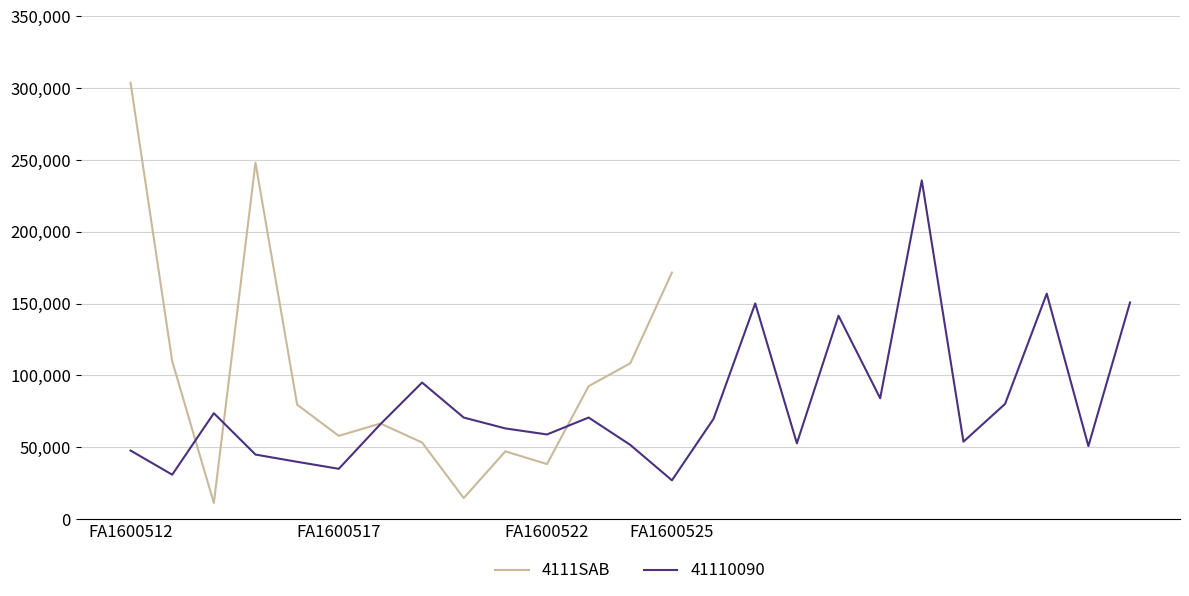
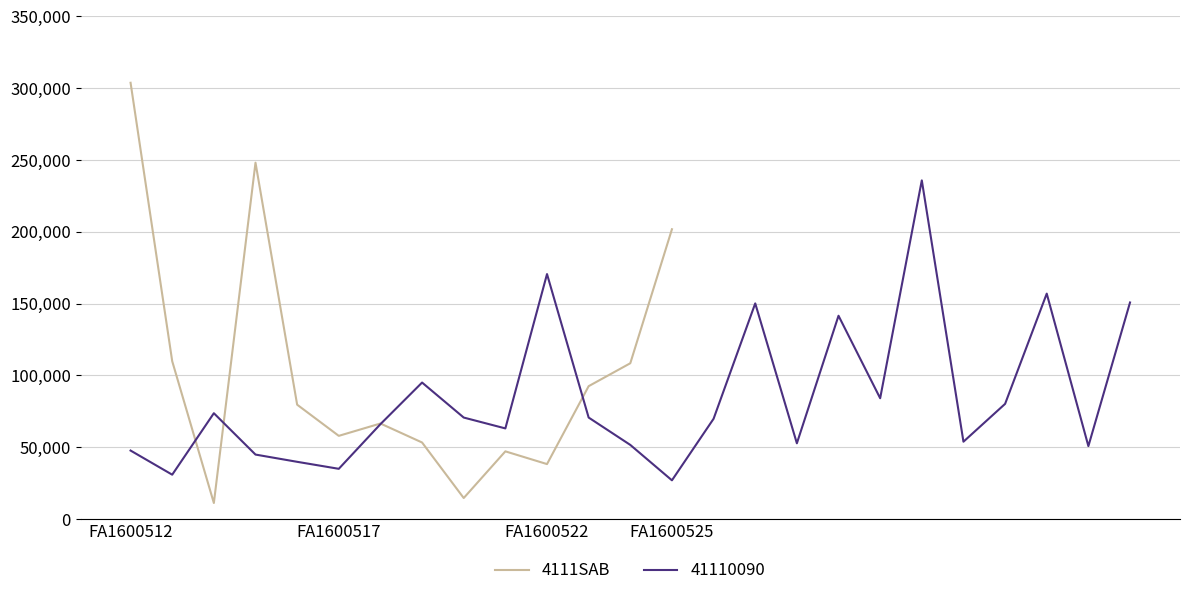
  {
    "4111SAB": {
      "FA1600512": "304,000",
      "FA1600517": "58,000",
      "FA1600522": "38,000",
-     "FA1600525": "172,000"
+     "FA1600525": "202,000"
    },
    "41110090": {
      "FA1600512": "48,000",
      "FA1600517": "35,000",
-     "FA1600522": "59,000",
+     "FA1600522": "171,000",
      "FA1600525": "27,000"
    }
  }
